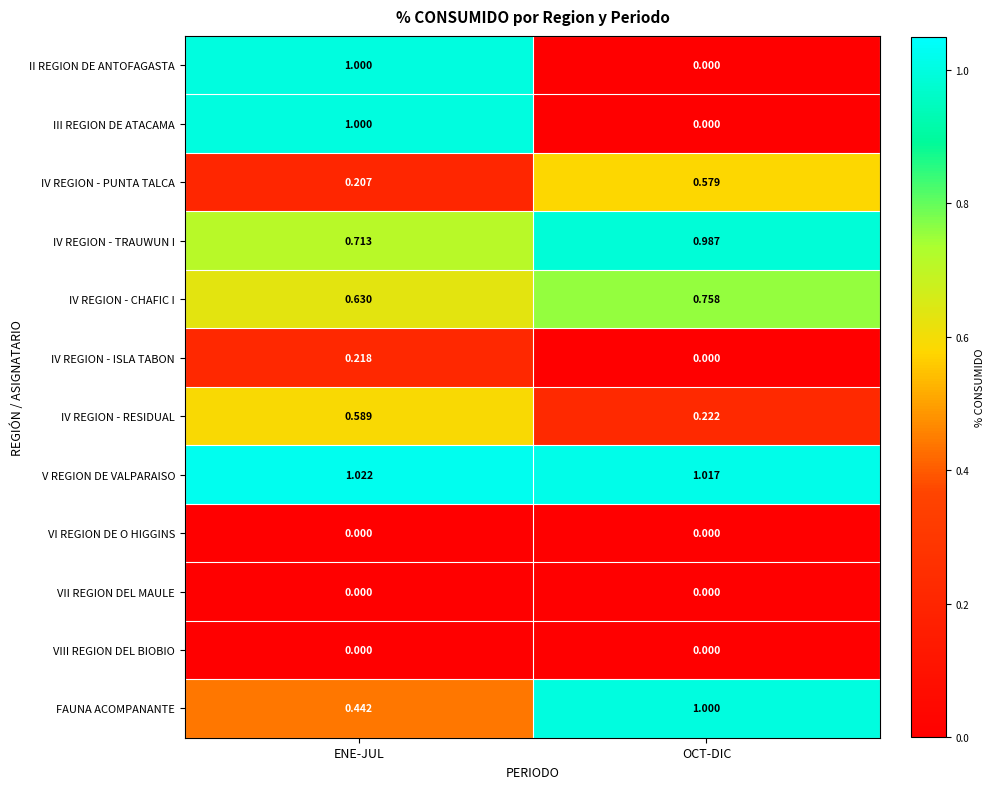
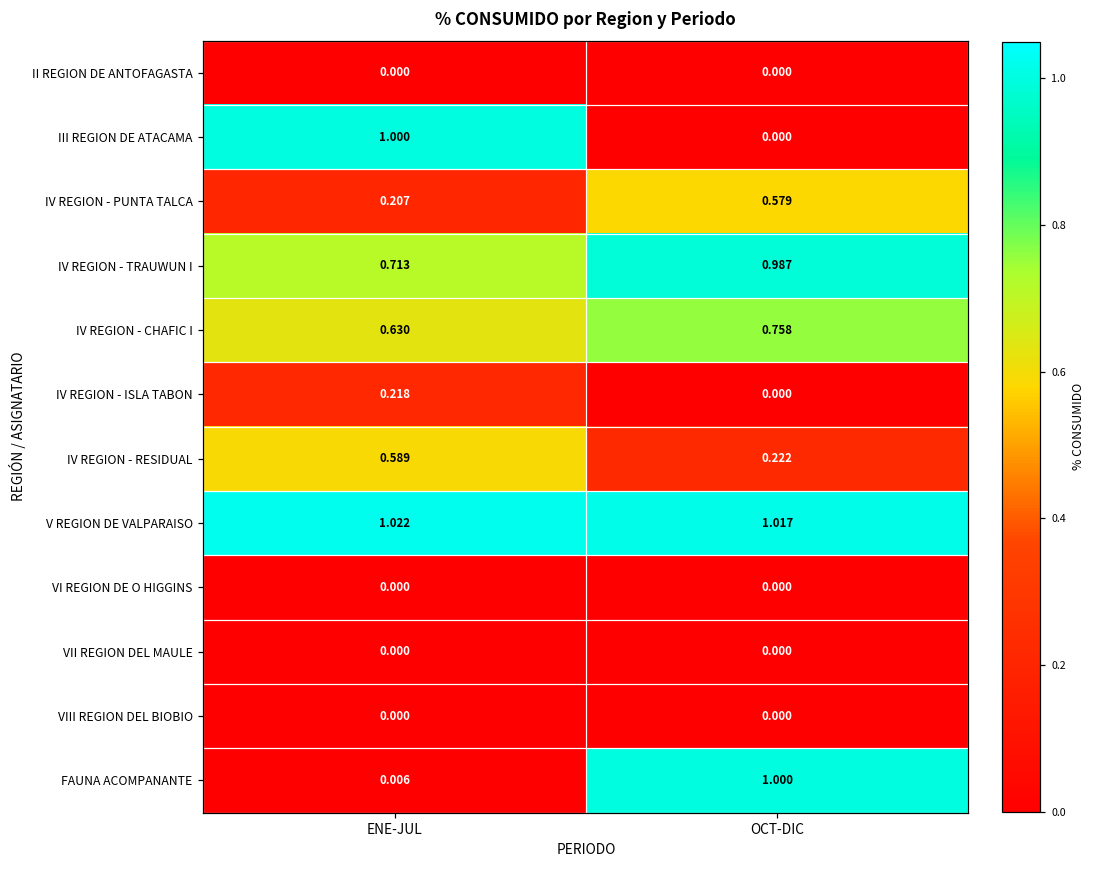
  {
    "II REGION DE ANTOFAGASTA": {
-     "ENE-JUL": 1.000,
+     "ENE-JUL": 0.000,
      "OCT-DIC": 0.000
    },
    "III REGION DE ATACAMA": {
      "ENE-JUL": 1.000,
      "OCT-DIC": 0.000
    },
    "IV REGION - PUNTA TALCA": {
      "ENE-JUL": 0.207,
      "OCT-DIC": 0.579
    },
    "IV REGION - TRAUWUN I": {
      "ENE-JUL": 0.713,
      "OCT-DIC": 0.987
    },
    "IV REGION - CHAFIC I": {
      "ENE-JUL": 0.630,
      "OCT-DIC": 0.758
    },
    "IV REGION - ISLA TABON": {
      "ENE-JUL": 0.218,
      "OCT-DIC": 0.000
    },
    "IV REGION - RESIDUAL": {
      "ENE-JUL": 0.589,
      "OCT-DIC": 0.222
    },
    "V REGION DE VALPARAISO": {
      "ENE-JUL": 1.022,
      "OCT-DIC": 1.017
    },
    "VI REGION DE O HIGGINS": {
      "ENE-JUL": 0.000,
      "OCT-DIC": 0.000
    },
    "VII REGION DEL MAULE": {
      "ENE-JUL": 0.000,
      "OCT-DIC": 0.000
    },
    "VIII REGION DEL BIOBIO": {
      "ENE-JUL": 0.000,
      "OCT-DIC": 0.000
    },
    "FAUNA ACOMPANANTE": {
-     "ENE-JUL": 0.442,
+     "ENE-JUL": 0.006,
      "OCT-DIC": 1.000
    }
  }
